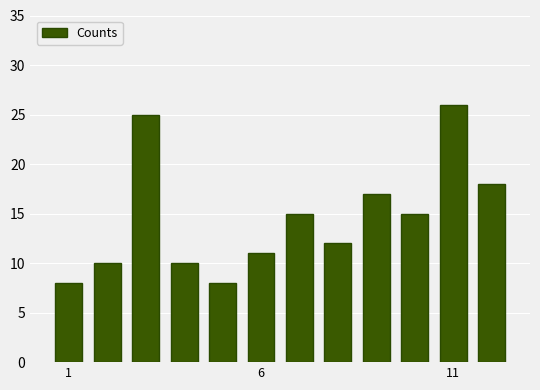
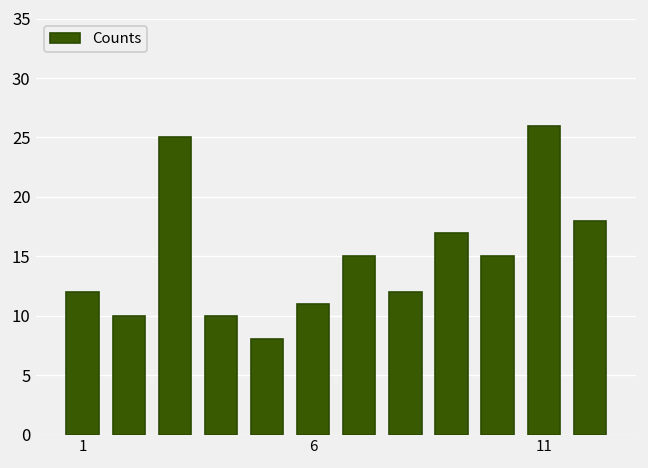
  {
-   "1": 8,
+   "1": 12,
    "6": 11,
    "11": 26
  }
